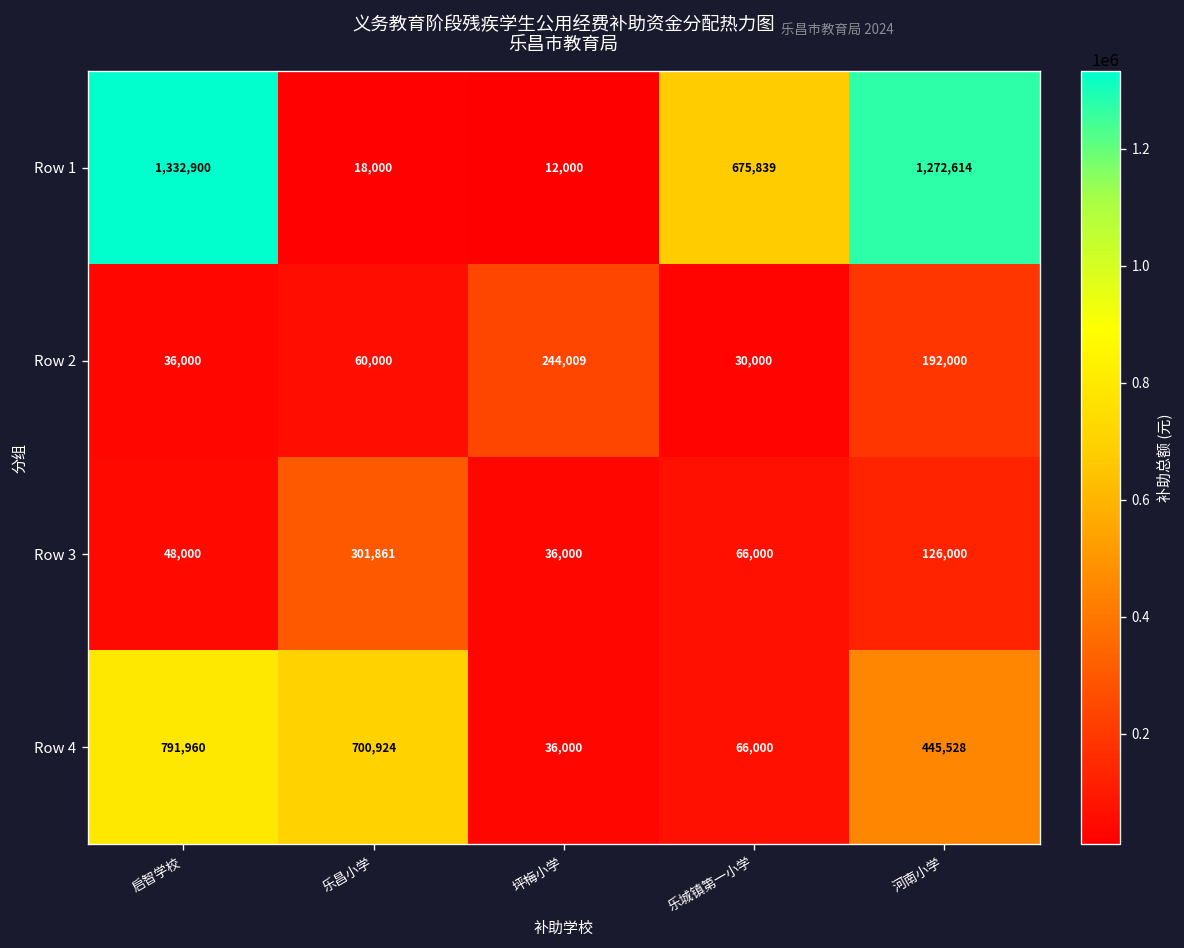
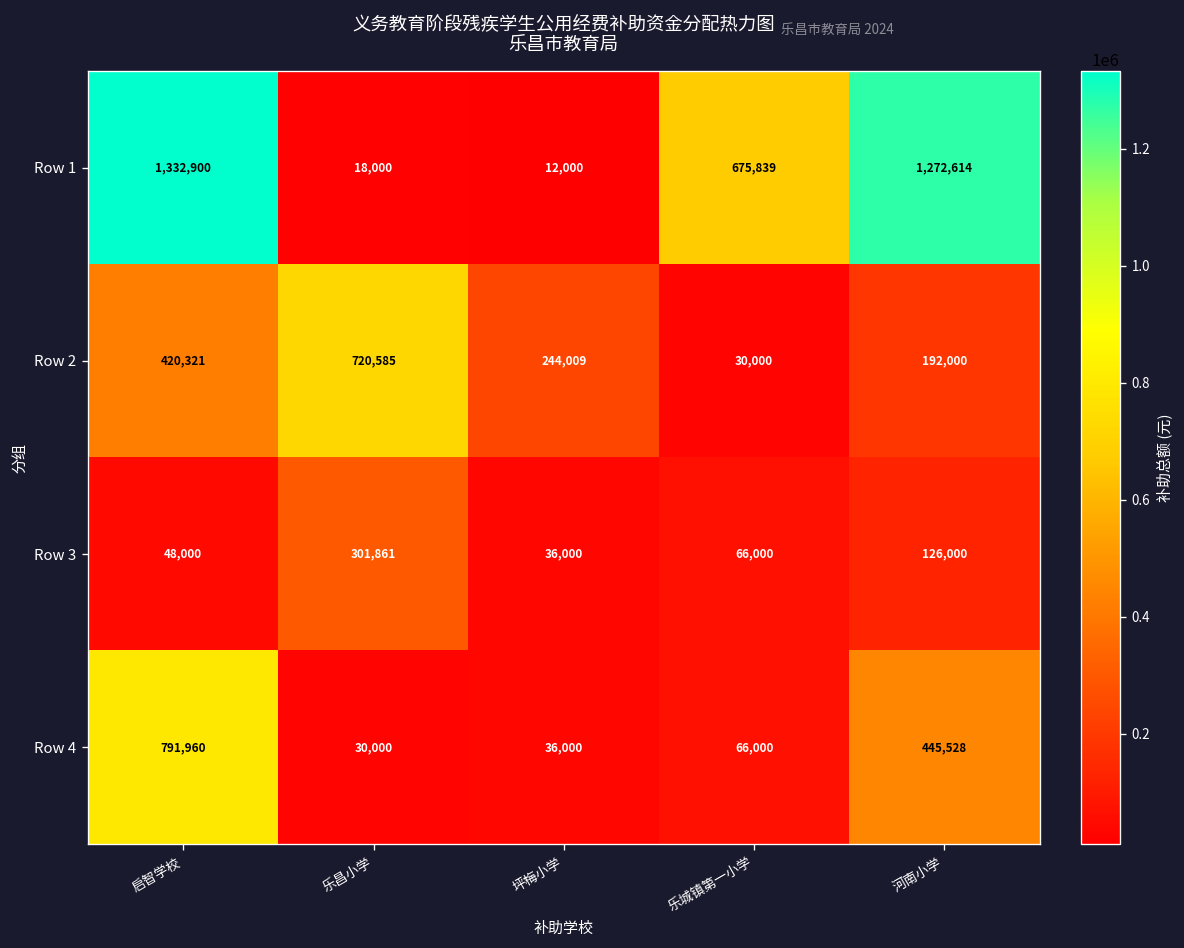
  {
    "Row 1": {
      "启智学校": "1,332,900",
      "乐昌小学": "18,000",
      "坪梅小学": "12,000",
      "乐城镇第一小学": "675,839",
      "河南小学": "1,272,614"
    },
    "Row 2": {
-     "启智学校": "36,000",
-     "乐昌小学": "60,000",
+     "启智学校": "420,321",
+     "乐昌小学": "720,585",
      "坪梅小学": "244,009",
      "乐城镇第一小学": "30,000",
      "河南小学": "192,000"
    },
    "Row 3": {
      "启智学校": "48,000",
      "乐昌小学": "301,861",
      "坪梅小学": "36,000",
      "乐城镇第一小学": "66,000",
      "河南小学": "126,000"
    },
    "Row 4": {
      "启智学校": "791,960",
-     "乐昌小学": "700,924",
+     "乐昌小学": "30,000",
      "坪梅小学": "36,000",
      "乐城镇第一小学": "66,000",
      "河南小学": "445,528"
    }
  }
